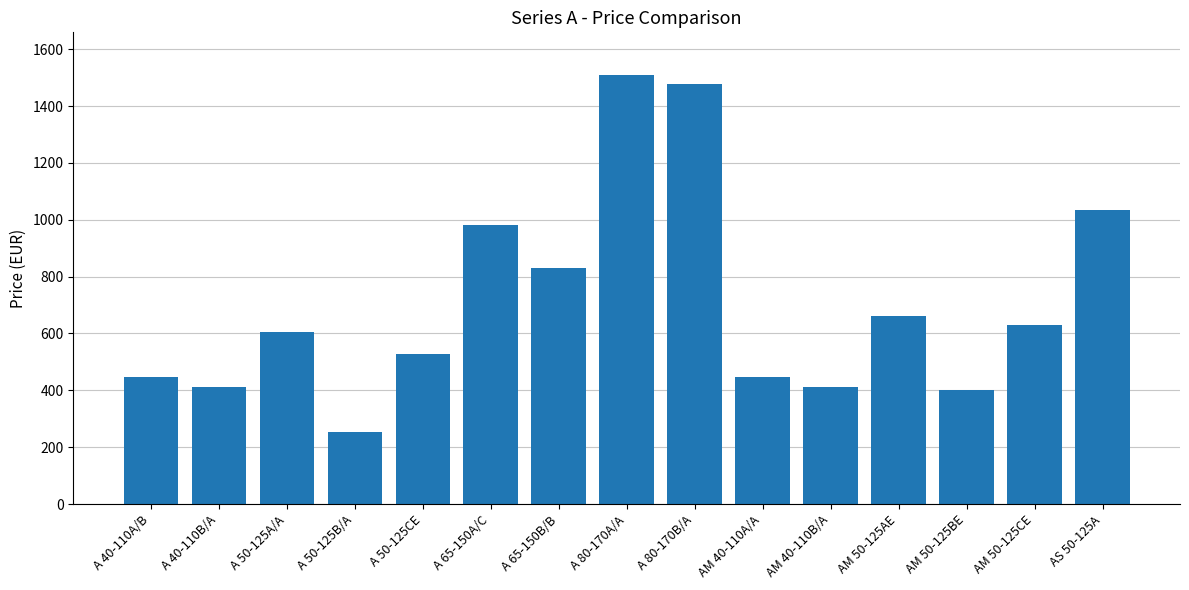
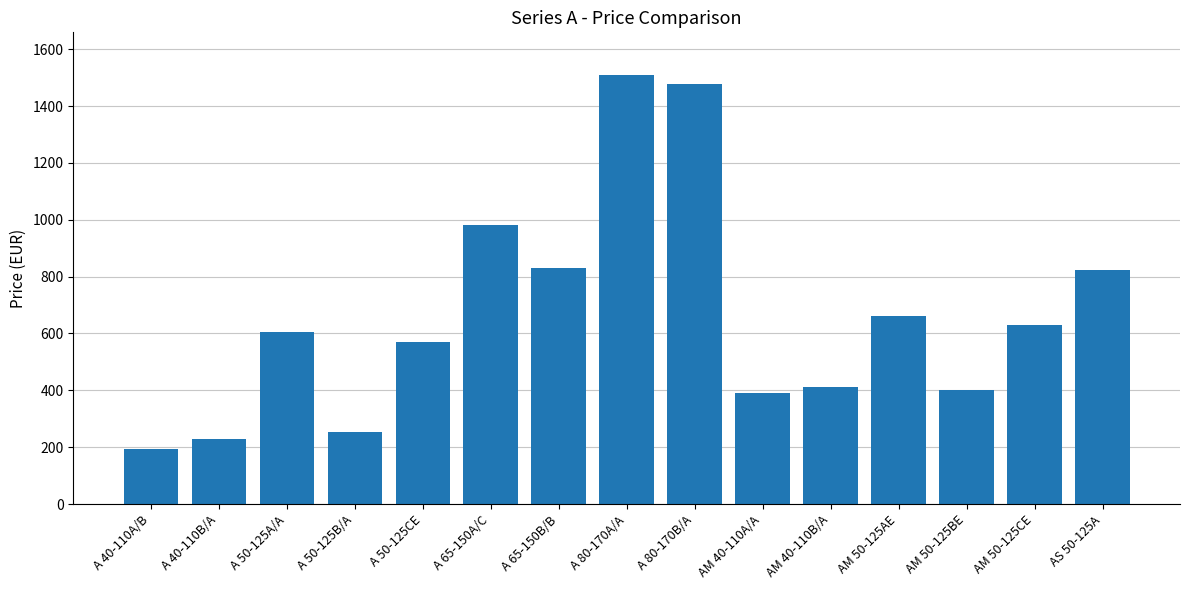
  {
-   "A 40-110A/B": 450,
-   "A 40-110B/A": 410,
+   "A 40-110A/B": 190,
+   "A 40-110B/A": 230,
    "A 50-125A/A": 600,
    "A 50-125B/A": 250,
-   "A 50-125CE": 530,
+   "A 50-125CE": 570,
    "A 65-150A/C": 980,
    "A 65-150B/B": 830,
    "A 80-170A/A": 1510,
    "A 80-170B/A": 1480,
-   "AM 40-110A/A": 450,
+   "AM 40-110A/A": 390,
    "AM 40-110B/A": 410,
    "AM 50-125AE": 660,
    "AM 50-125BE": 400,
    "AM 50-125CE": 630,
-   "AS 50-125A": 1030
+   "AS 50-125A": 820
  }
